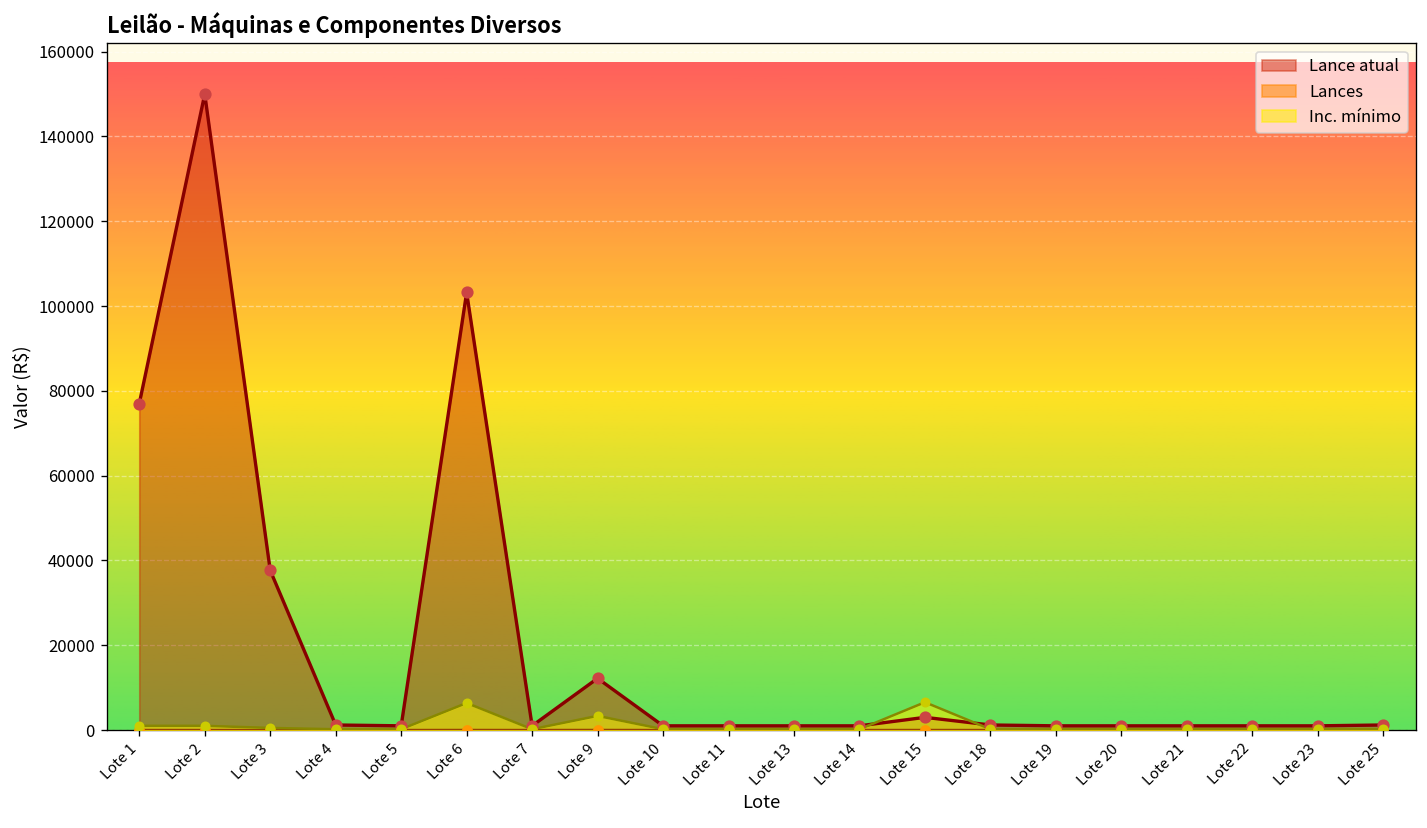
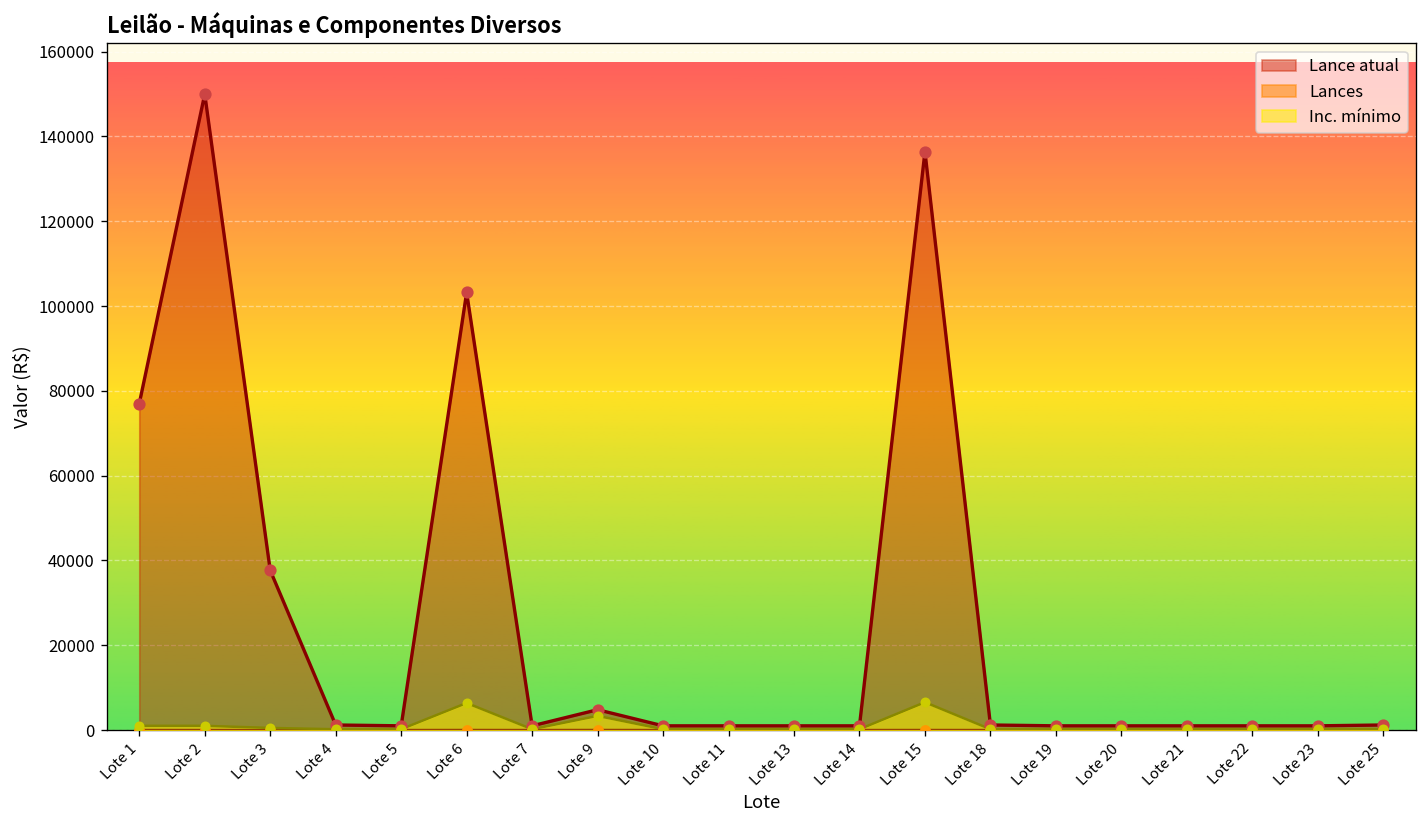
  {
    "Lance atual": {
      "Lote 1": 77000,
      "Lote 2": 150000,
      "Lote 3": 38000,
      "Lote 4": 1000,
      "Lote 5": 1000,
      "Lote 6": 103000,
      "Lote 7": 1000,
-     "Lote 9": 12000,
+     "Lote 9": 5000,
      "Lote 10": 1000,
      "Lote 11": 1000,
      "Lote 13": 1000,
      "Lote 14": 1000,
-     "Lote 15": 3000,
+     "Lote 15": 136000,
      "Lote 18": 1000,
      "Lote 19": 1000,
      "Lote 20": 1000,
      "Lote 21": 1000,
      "Lote 22": 1000,
      "Lote 23": 1000,
      "Lote 25": 1000
    },
    "Lances": {
      "Lote 1": 0,
      "Lote 2": 0,
      "Lote 6": 0,
      "Lote 9": 0,
      "Lote 15": 0
    },
    "Inc. mínimo": {
      "Lote 1": 1000,
      "Lote 2": 1000,
      "Lote 6": 6000,
      "Lote 9": 3000,
      "Lote 15": 7000
    }
  }
